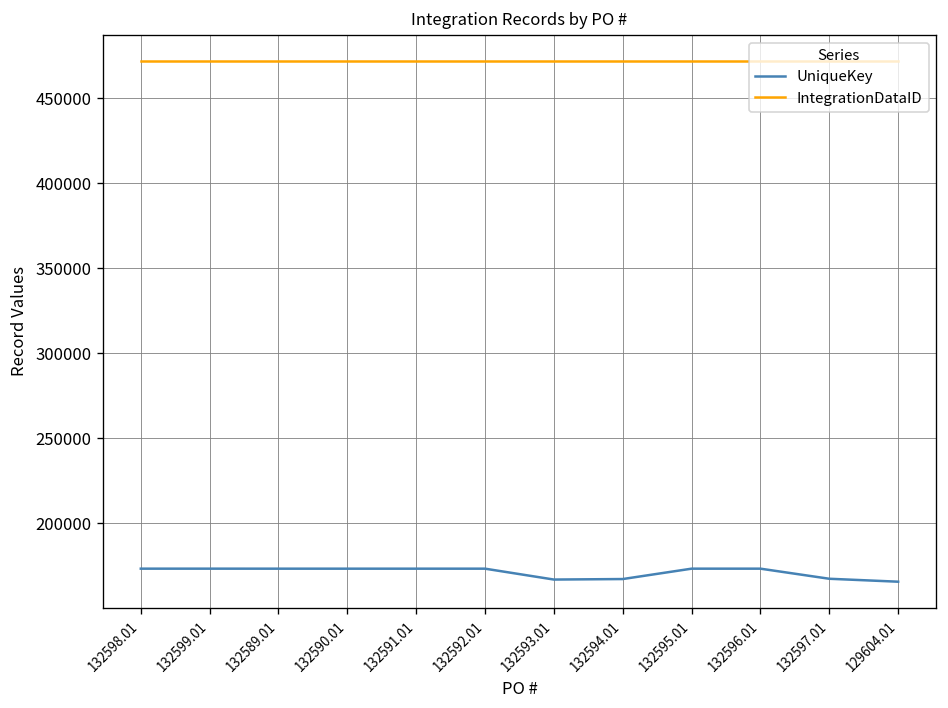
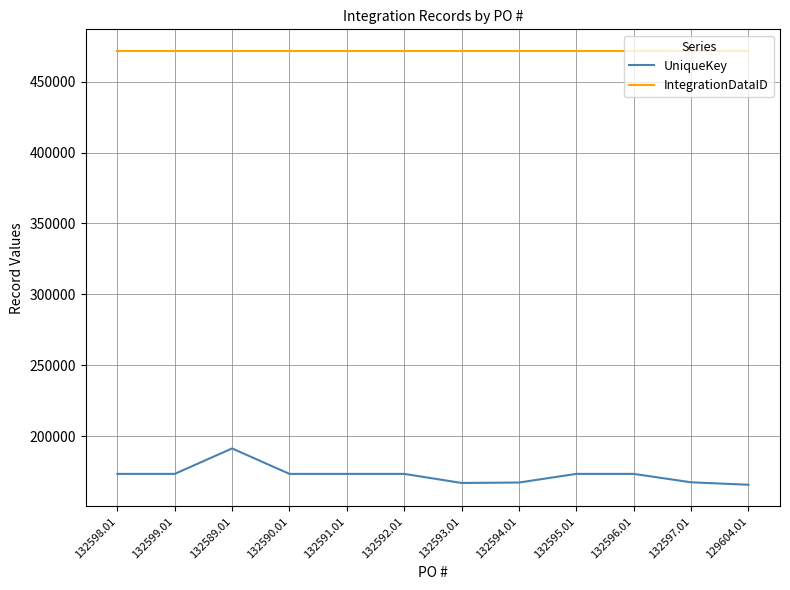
  {
    "UniqueKey": {
      "132598.01": 173000,
      "132599.01": 173000,
-     "132589.01": 173000,
+     "132589.01": 191000,
      "132590.01": 173000,
      "132591.01": 173000,
      "132592.01": 173000,
      "132593.01": 167000,
      "132594.01": 167000,
      "132595.01": 173000,
      "132596.01": 173000,
      "132597.01": 167000,
      "129604.01": 166000
    },
    "IntegrationDataID": {
      "132598.01": 472000,
      "132599.01": 472000,
      "132589.01": 472000,
      "132590.01": 472000,
      "132591.01": 472000,
      "132592.01": 472000,
      "132593.01": 472000,
      "132594.01": 472000,
      "132595.01": 472000
    }
  }
